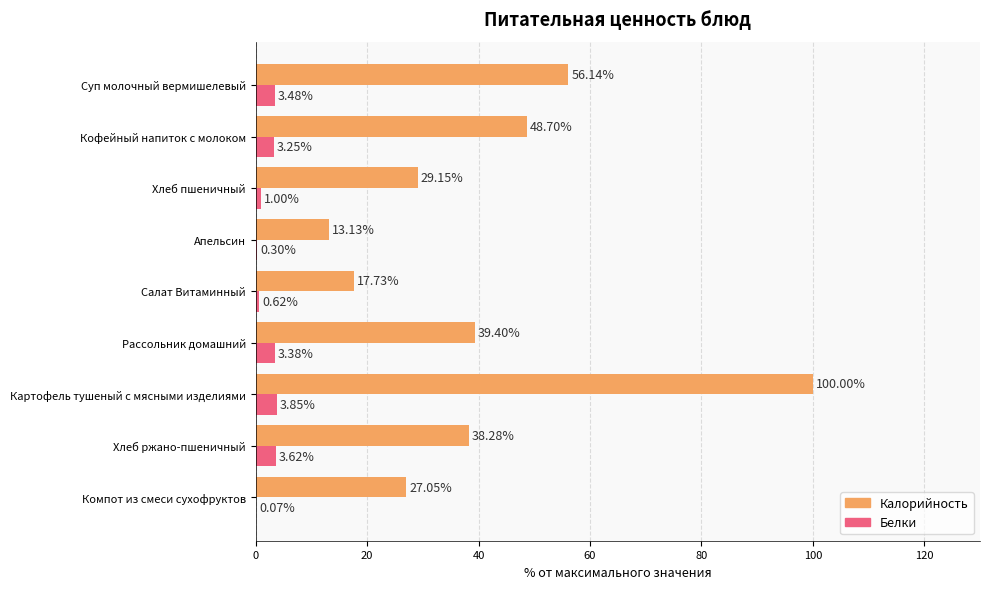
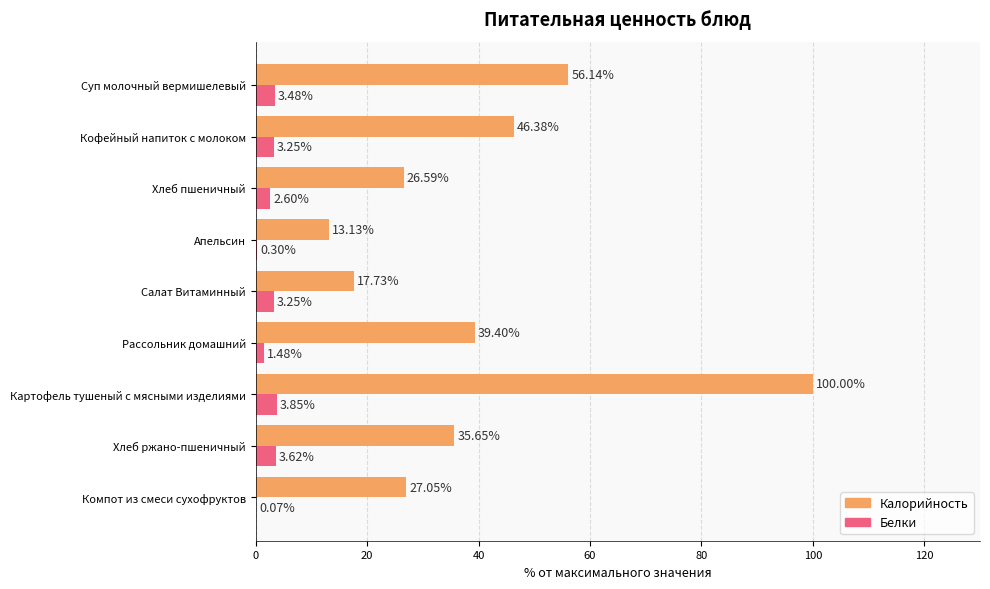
  {
    "Калорийность": {
      "Суп молочный вермишелевый": "56.14%",
-     "Кофейный напиток с молоком": "48.70%",
-     "Хлеб пшеничный": "29.15%",
+     "Кофейный напиток с молоком": "46.38%",
+     "Хлеб пшеничный": "26.59%",
      "Апельсин": "13.13%",
      "Салат Витаминный": "17.73%",
      "Рассольник домашний": "39.40%",
      "Картофель тушеный с мясными изделиями": "100.00%",
-     "Хлеб ржано-пшеничный": "38.28%",
+     "Хлеб ржано-пшеничный": "35.65%",
      "Компот из смеси сухофруктов": "27.05%"
    },
    "Белки": {
      "Суп молочный вермишелевый": "3.48%",
      "Кофейный напиток с молоком": "3.25%",
-     "Хлеб пшеничный": "1.00%",
+     "Хлеб пшеничный": "2.60%",
      "Апельсин": "0.30%",
-     "Салат Витаминный": "0.62%",
-     "Рассольник домашний": "3.38%",
+     "Салат Витаминный": "3.25%",
+     "Рассольник домашний": "1.48%",
      "Картофель тушеный с мясными изделиями": "3.85%",
      "Хлеб ржано-пшеничный": "3.62%",
      "Компот из смеси сухофруктов": "0.07%"
    }
  }
